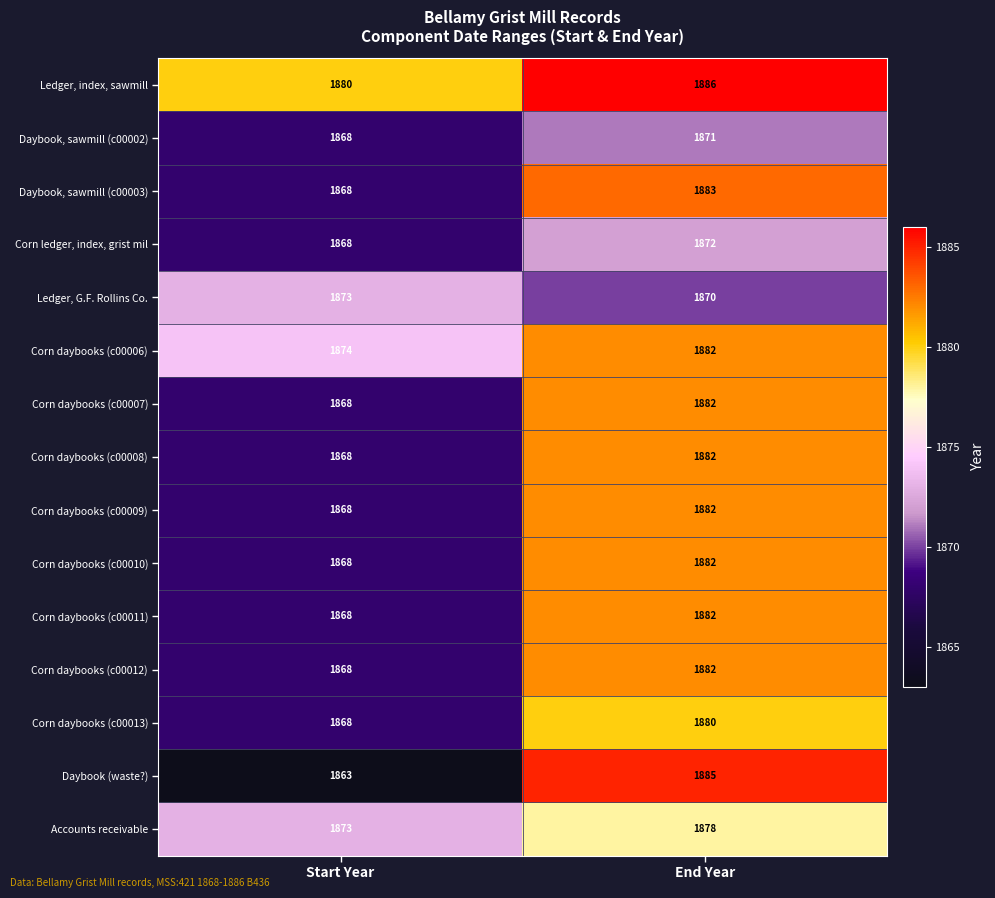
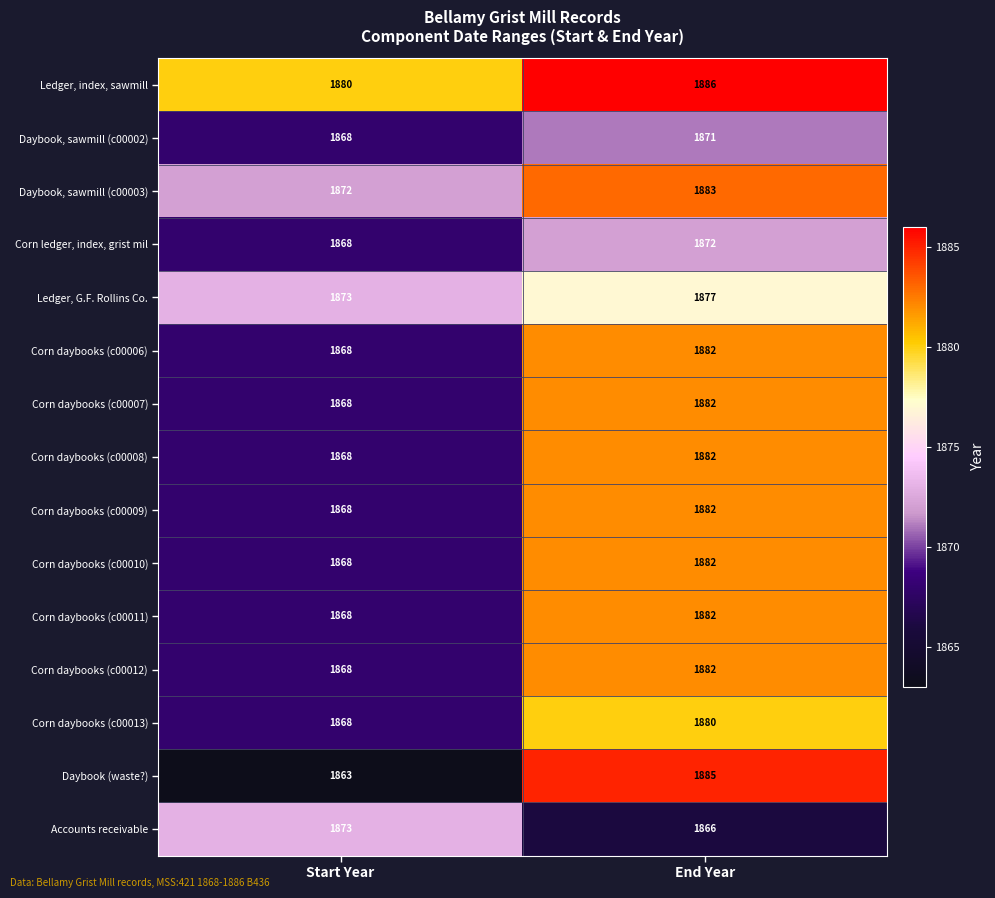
  {
    "Ledger, index, sawmill": {
      "Start Year": 1880,
      "End Year": 1886
    },
    "Daybook, sawmill (c00002)": {
      "Start Year": 1868,
      "End Year": 1871
    },
    "Daybook, sawmill (c00003)": {
-     "Start Year": 1868,
+     "Start Year": 1872,
      "End Year": 1883
    },
    "Corn ledger, index, grist mil": {
      "Start Year": 1868,
      "End Year": 1872
    },
    "Ledger, G.F. Rollins Co.": {
      "Start Year": 1873,
-     "End Year": 1870
+     "End Year": 1877
    },
    "Corn daybooks (c00006)": {
-     "Start Year": 1874,
+     "Start Year": 1868,
      "End Year": 1882
    },
    "Corn daybooks (c00007)": {
      "Start Year": 1868,
      "End Year": 1882
    },
    "Corn daybooks (c00008)": {
      "Start Year": 1868,
      "End Year": 1882
    },
    "Corn daybooks (c00009)": {
      "Start Year": 1868,
      "End Year": 1882
    },
    "Corn daybooks (c00010)": {
      "Start Year": 1868,
      "End Year": 1882
    },
    "Corn daybooks (c00011)": {
      "Start Year": 1868,
      "End Year": 1882
    },
    "Corn daybooks (c00012)": {
      "Start Year": 1868,
      "End Year": 1882
    },
    "Corn daybooks (c00013)": {
      "Start Year": 1868,
      "End Year": 1880
    },
    "Daybook (waste?)": {
      "Start Year": 1863,
      "End Year": 1885
    },
    "Accounts receivable": {
      "Start Year": 1873,
-     "End Year": 1878
+     "End Year": 1866
    }
  }
